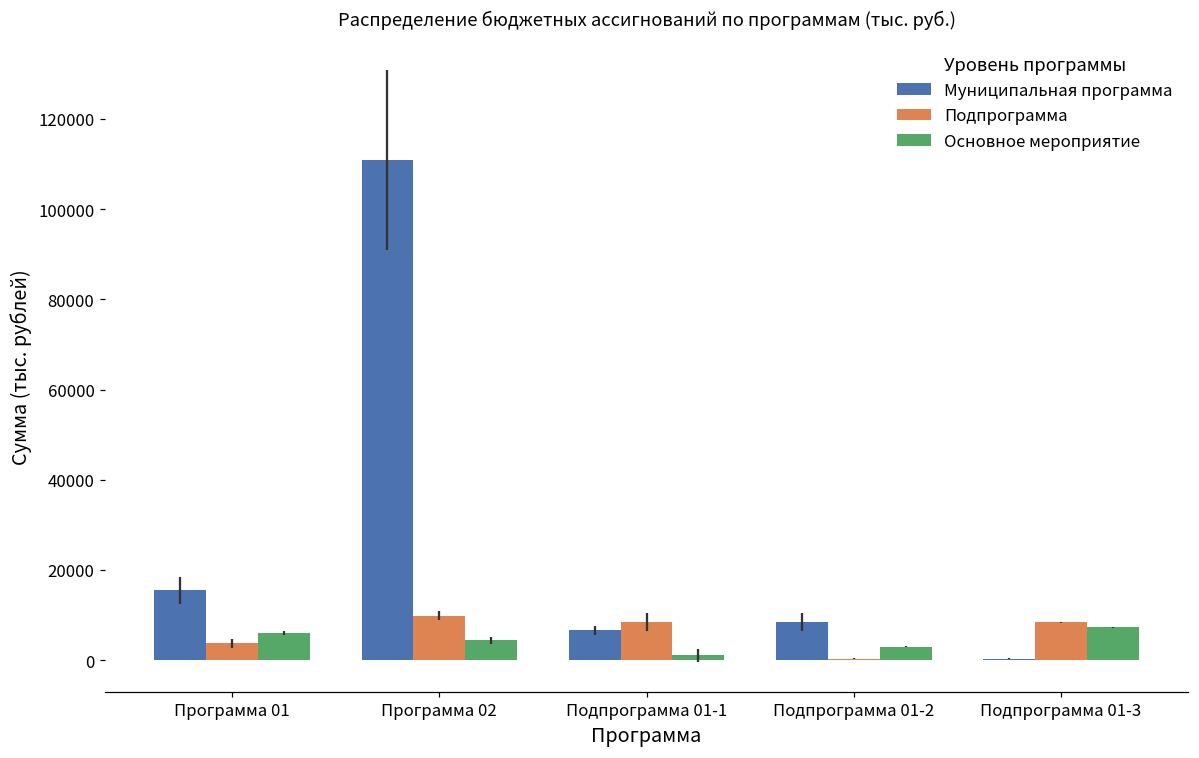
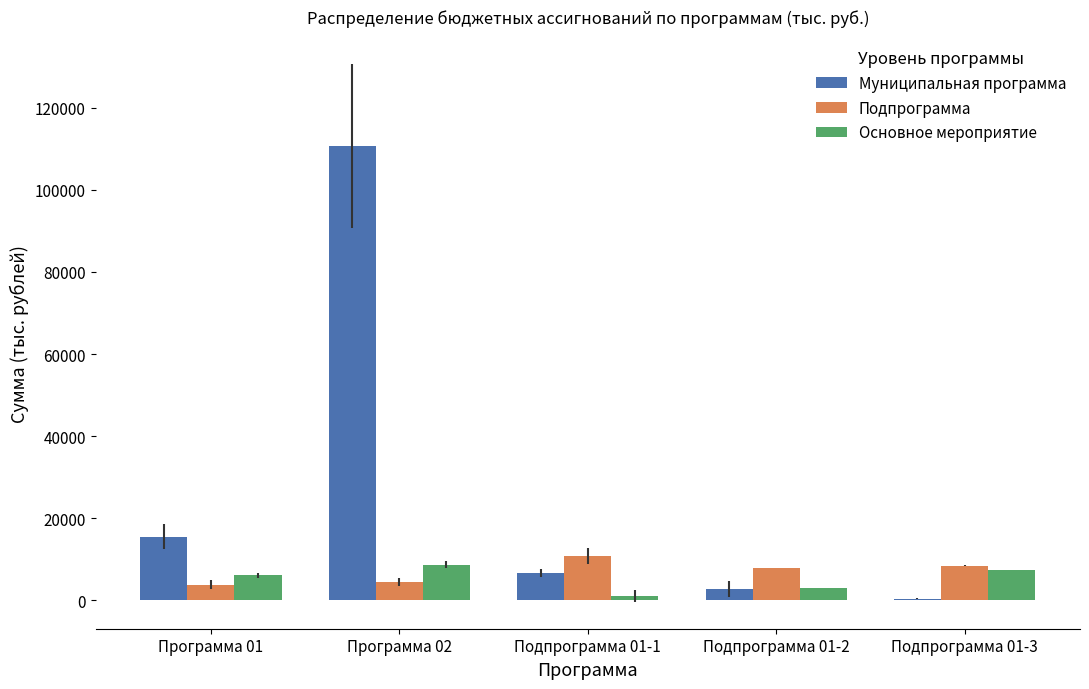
  {
    "Муниципальная программа": {
      "Программа 01": 16000,
      "Программа 02": 111000,
      "Подпрограмма 01-1": 7000,
-     "Подпрограмма 01-2": 9000
+     "Подпрограмма 01-2": 3000
    },
    "Подпрограмма": {
      "Программа 01": 4000,
-     "Программа 02": 10000,
-     "Подпрограмма 01-1": 9000,
-     "Подпрограмма 01-2": 0,
+     "Программа 02": 4000,
+     "Подпрограмма 01-1": 11000,
+     "Подпрограмма 01-2": 8000,
      "Подпрограмма 01-3": 8000
    },
    "Основное мероприятие": {
      "Программа 01": 6000,
-     "Программа 02": 4000,
+     "Программа 02": 9000,
      "Подпрограмма 01-1": 1000,
      "Подпрограмма 01-2": 3000,
      "Подпрограмма 01-3": 7000
    }
  }
